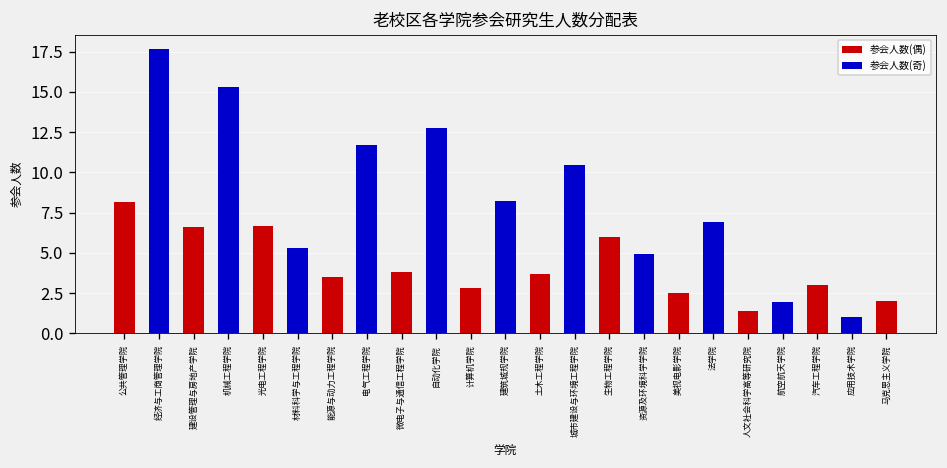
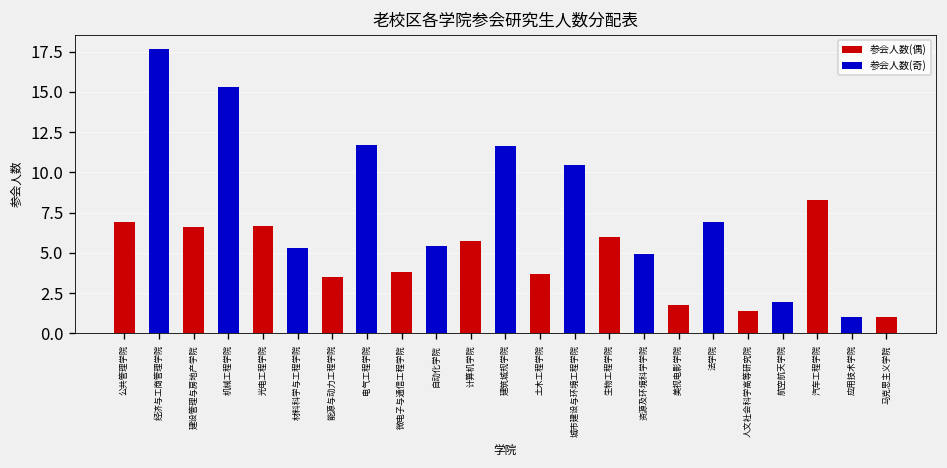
  {
    "参会人数(偶)": {
-     "公共管理学院": 8.2,
+     "公共管理学院": 6.9,
      "建设管理与房地产学院": 6.6,
      "光电工程学院": 6.7,
      "能源与动力工程学院": 3.5,
      "微电子与通信工程学院": 3.8,
-     "计算机学院": 2.8,
+     "计算机学院": 5.7,
      "土木工程学院": 3.7,
      "生物工程学院": 6.0,
-     "美视电影学院": 2.5,
+     "美视电影学院": 1.8,
      "人文社会科学高等研究院": 1.4,
-     "汽车工程学院": 3.0,
-     "马克思主义学院": 2.0
+     "汽车工程学院": 8.3,
+     "马克思主义学院": 1.0
    },
    "参会人数(奇)": {
      "经济与工商管理学院": 17.6,
      "机械工程学院": 15.3,
      "材料科学与工程学院": 5.3,
      "电气工程学院": 11.7,
-     "自动化学院": 12.8,
-     "建筑城规学院": 8.2,
+     "自动化学院": 5.4,
+     "建筑城规学院": 11.6,
      "城市建设与环境工程学院": 10.5,
      "资源及环境科学学院": 4.9,
      "法学院": 6.9,
      "航空航天学院": 1.9,
      "应用技术学院": 1.0
    }
  }
